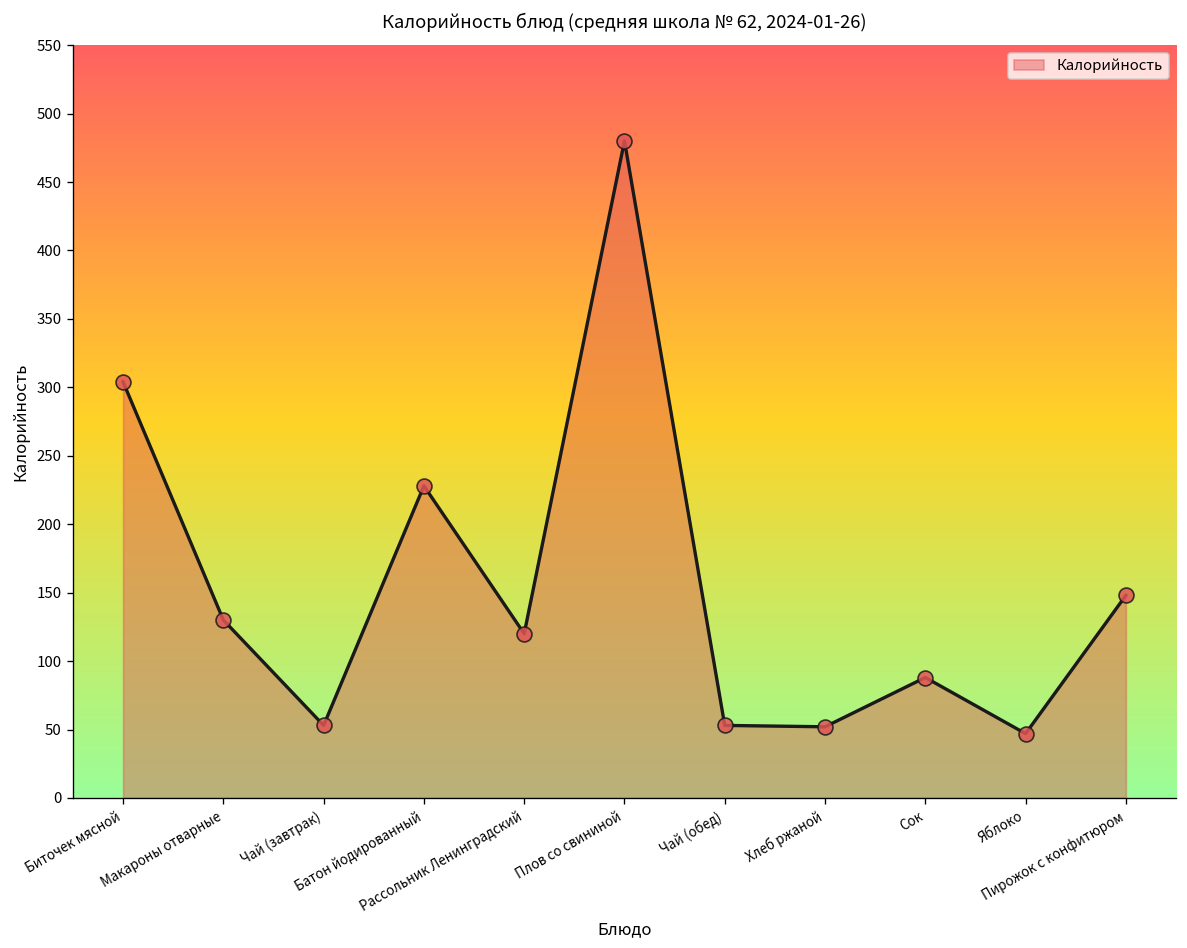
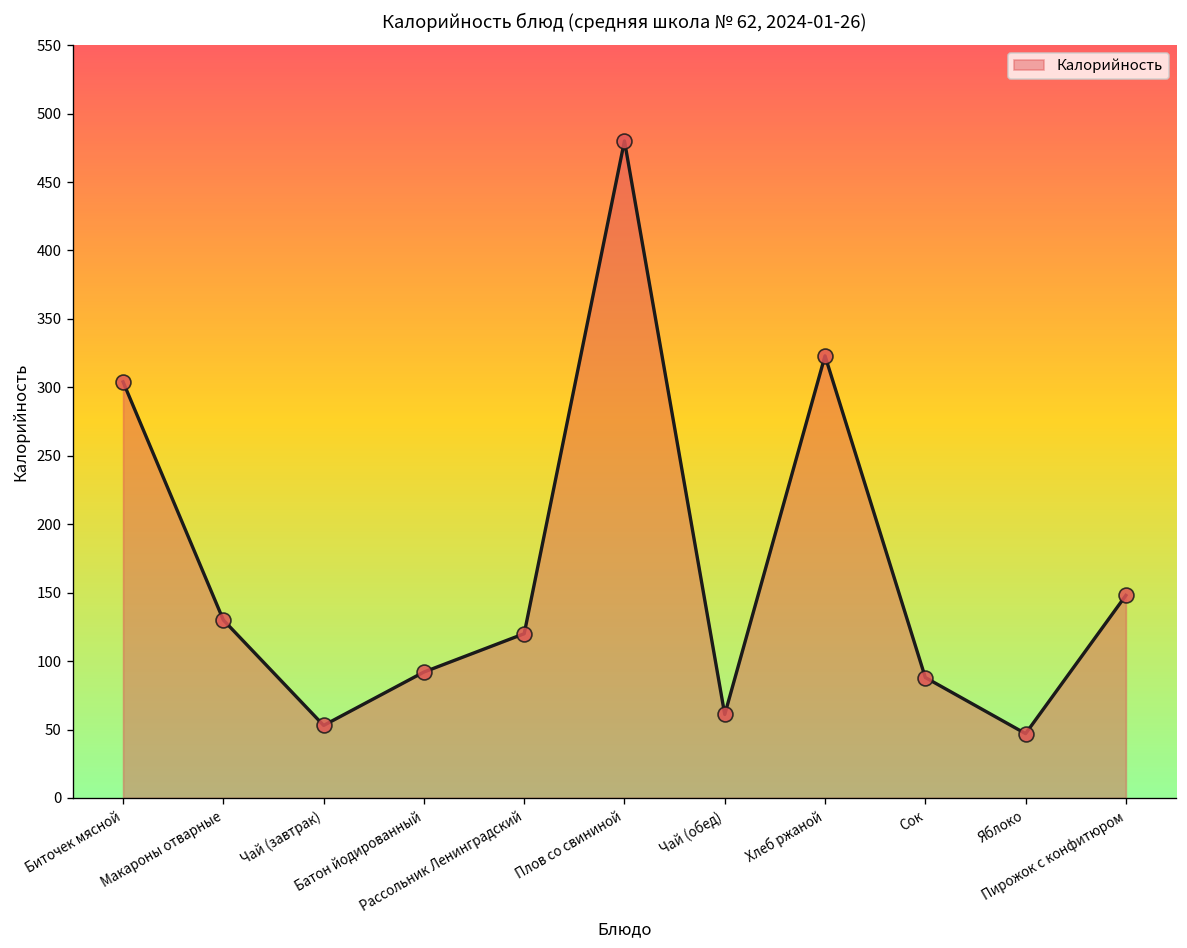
  {
    "Биточек мясной": 304,
    "Макароны отварные": 130,
    "Чай (завтрак)": 53,
-   "Батон йодированный": 228,
+   "Батон йодированный": 92,
    "Рассольник Ленинградский": 120,
    "Плов со свининой": 480,
-   "Чай (обед)": 53,
-   "Хлеб ржаной": 52,
+   "Чай (обед)": 61,
+   "Хлеб ржаной": 323,
    "Сок": 88,
    "Яблоко": 47,
    "Пирожок с конфитюром": 148
  }
